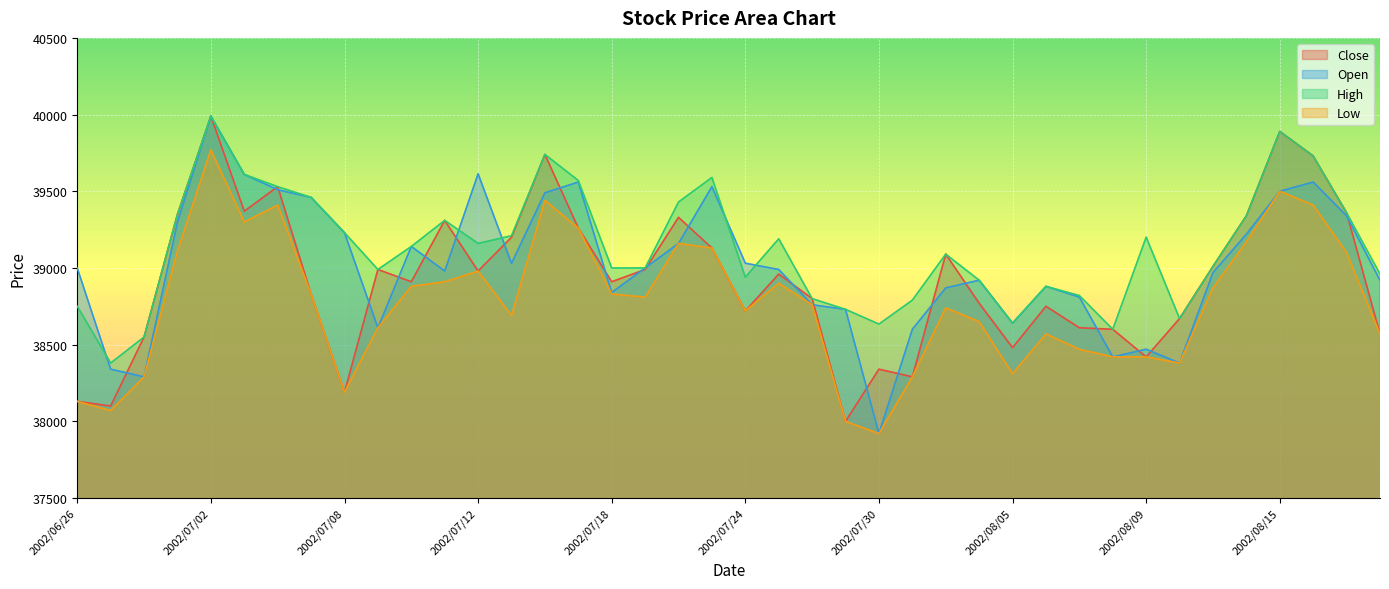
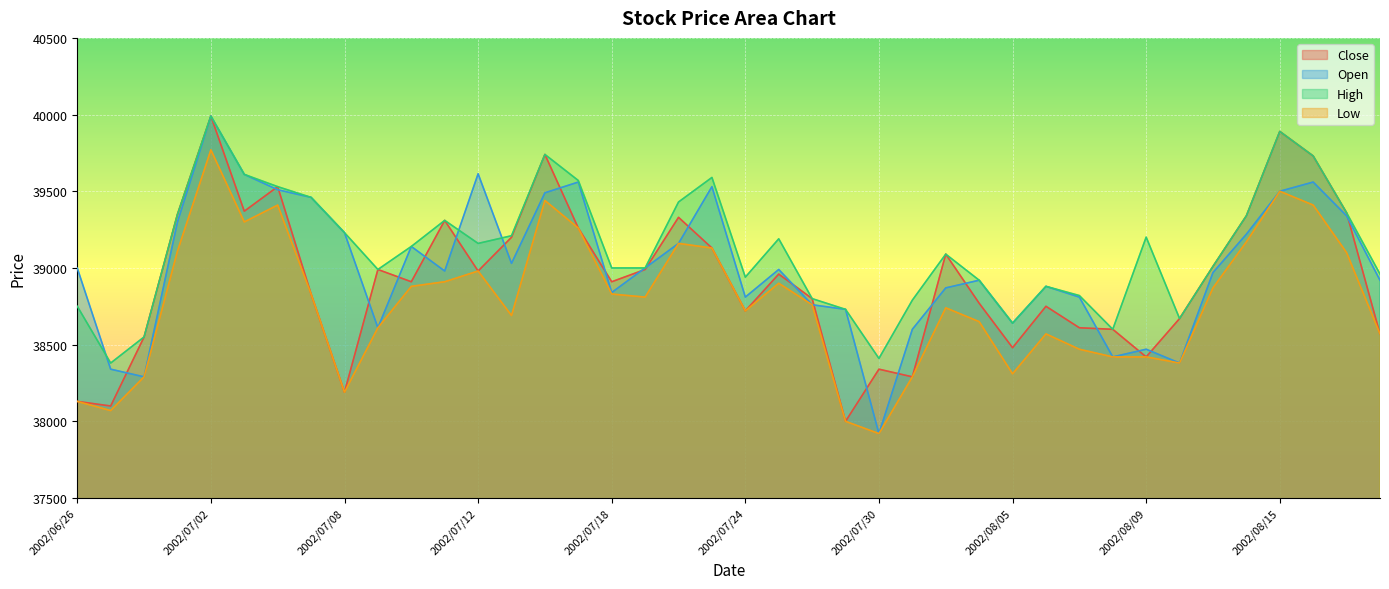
  {
    "Open": {
      "2002/06/26": 39000,
      "2002/07/12": 39610,
-     "2002/07/24": 39030,
+     "2002/07/24": 38810,
      "2002/08/09": 38470
    },
    "High": {
      "2002/06/26": 38750,
      "2002/07/12": 39160,
      "2002/07/18": 39000,
      "2002/07/24": 38940,
-     "2002/07/30": 38630,
+     "2002/07/30": 38410,
      "2002/08/09": 39200
    }
  }
